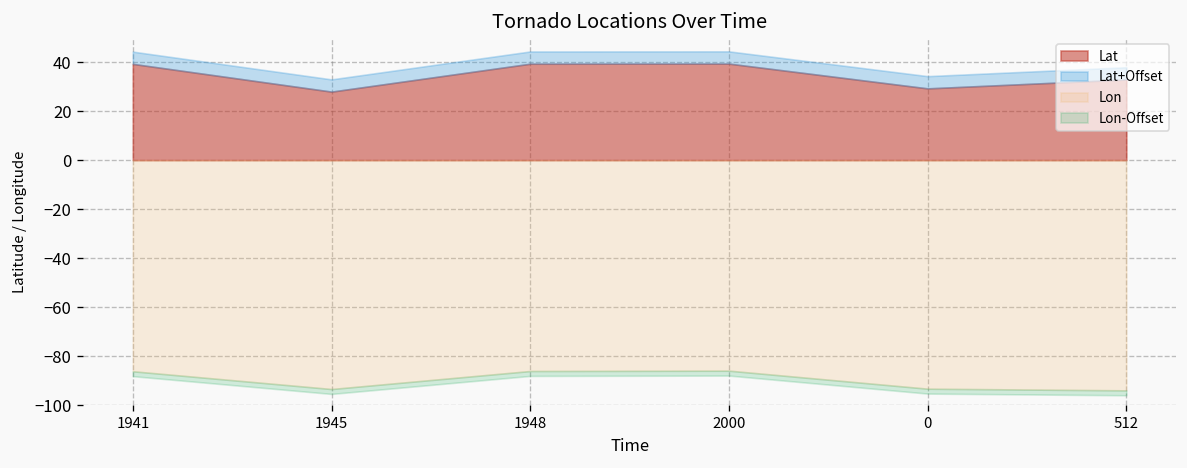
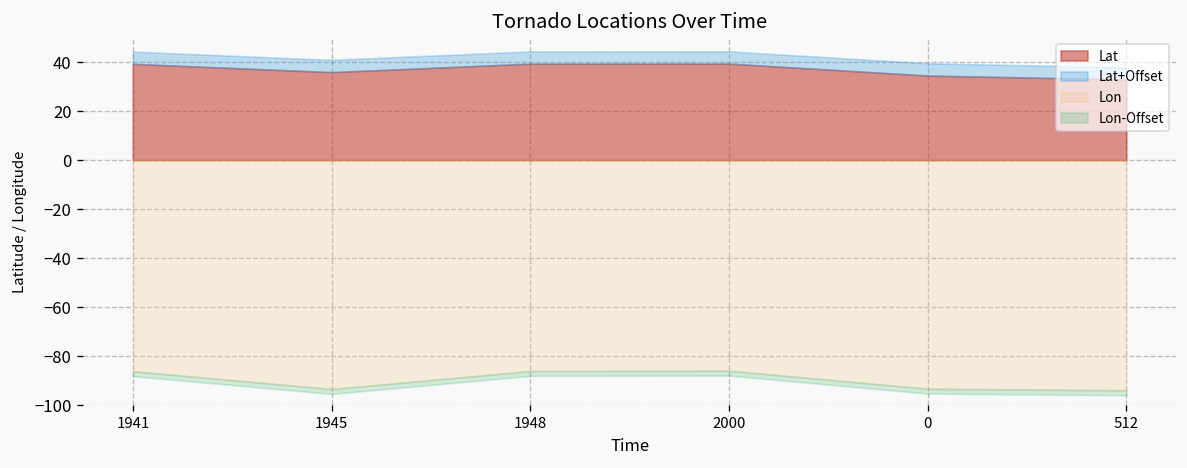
  {
    "Lat": {
      "1941": 39,
-     "1945": 28,
+     "1945": 36,
      "1948": 39,
      "2000": 39,
-     "0": 29
+     "0": 35
    }
  }
